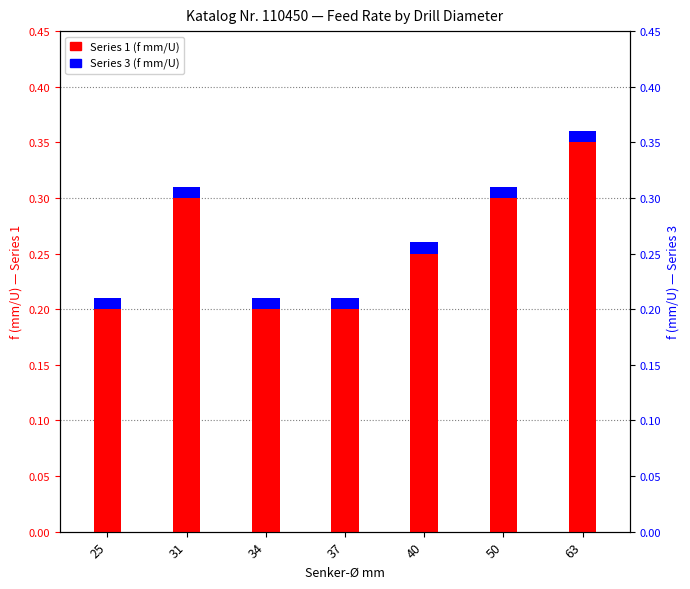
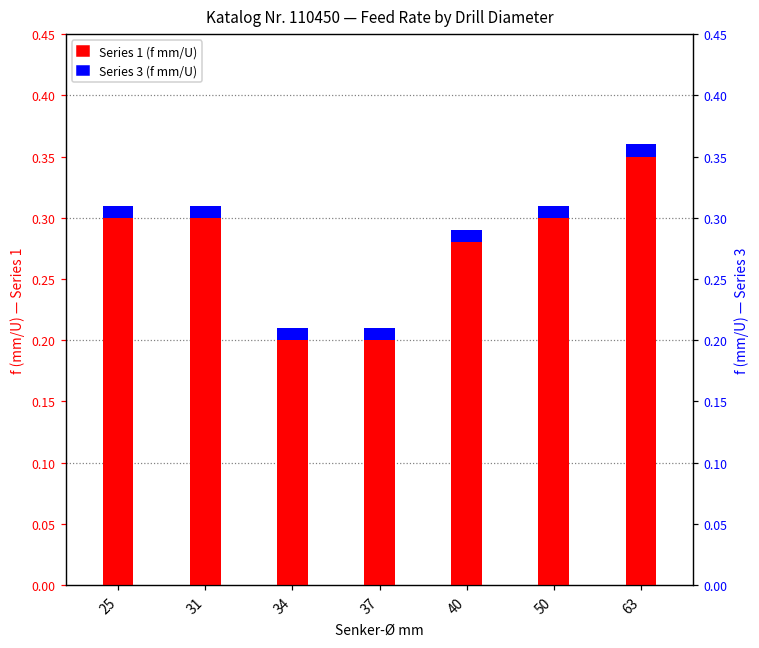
  {
    "Series 1 (f mm/U)": {
-     "25": 0.2,
+     "25": 0.3,
      "31": 0.30,
      "34": 0.20,
      "37": 0.20,
-     "40": 0.25,
+     "40": 0.28,
      "50": 0.30,
      "63": 0.35
    },
    "Series 3 (f mm/U)": {
      "25": 0.01,
      "31": 0.01,
      "34": 0.01,
      "37": 0.01,
      "40": 0.01,
      "50": 0.01,
      "63": 0.01
    }
  }
